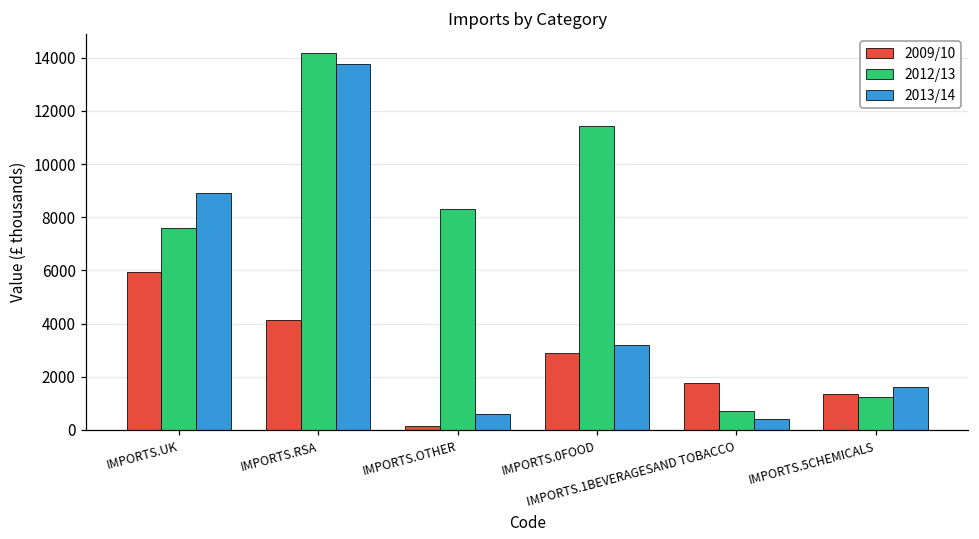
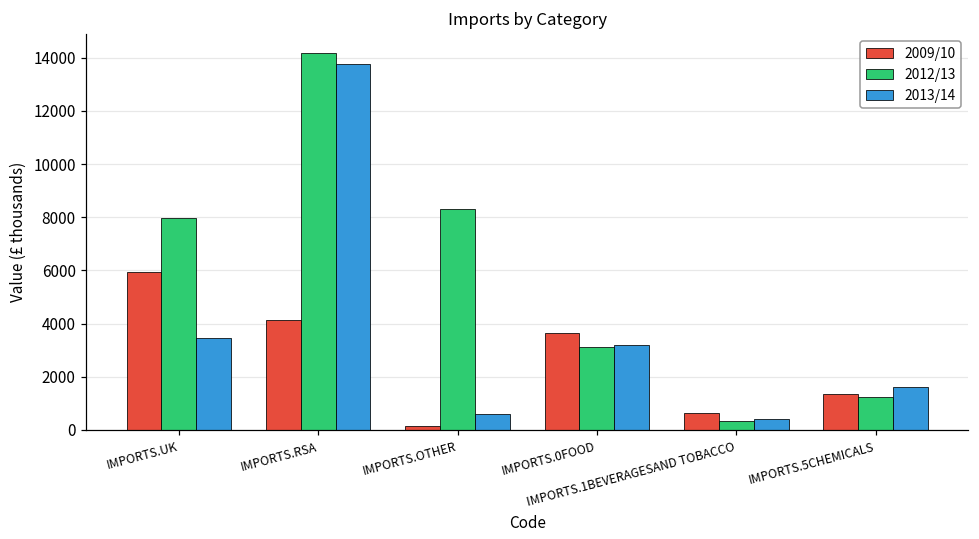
  {
    "2009/10": {
      "IMPORTS.UK": 5900,
      "IMPORTS.RSA": 4100,
      "IMPORTS.OTHER": 200,
-     "IMPORTS.0FOOD": 2900,
-     "IMPORTS.1BEVERAGESAND TOBACCO": 1800,
+     "IMPORTS.0FOOD": 3700,
+     "IMPORTS.1BEVERAGESAND TOBACCO": 600,
      "IMPORTS.5CHEMICALS": 1300
    },
    "2012/13": {
-     "IMPORTS.UK": 7600,
+     "IMPORTS.UK": 8000,
      "IMPORTS.RSA": 14200,
      "IMPORTS.OTHER": 8300,
-     "IMPORTS.0FOOD": 11400,
-     "IMPORTS.1BEVERAGESAND TOBACCO": 700,
+     "IMPORTS.0FOOD": 3100,
+     "IMPORTS.1BEVERAGESAND TOBACCO": 300,
      "IMPORTS.5CHEMICALS": 1200
    },
    "2013/14": {
-     "IMPORTS.UK": 8900,
+     "IMPORTS.UK": 3400,
      "IMPORTS.RSA": 13700,
      "IMPORTS.OTHER": 600,
      "IMPORTS.0FOOD": 3200,
      "IMPORTS.1BEVERAGESAND TOBACCO": 400,
      "IMPORTS.5CHEMICALS": 1600
    }
  }
